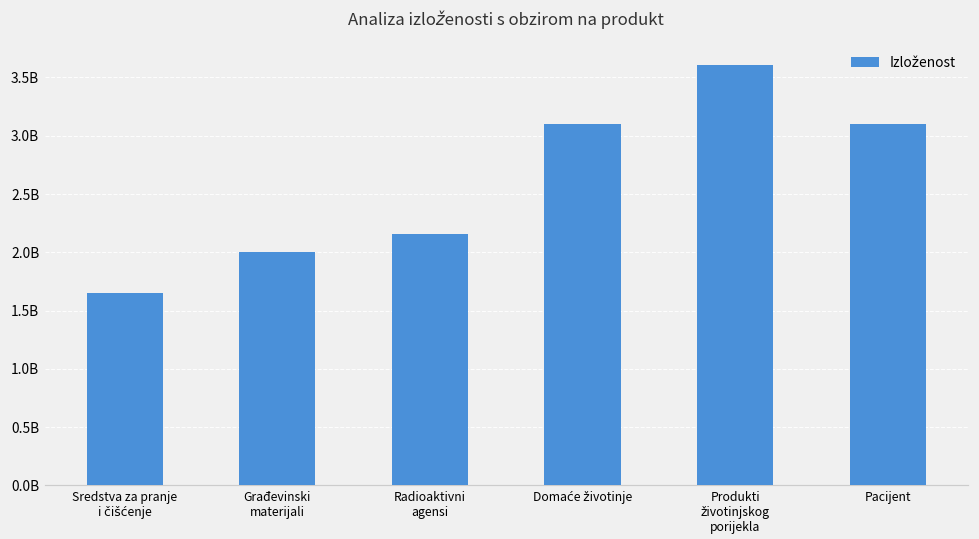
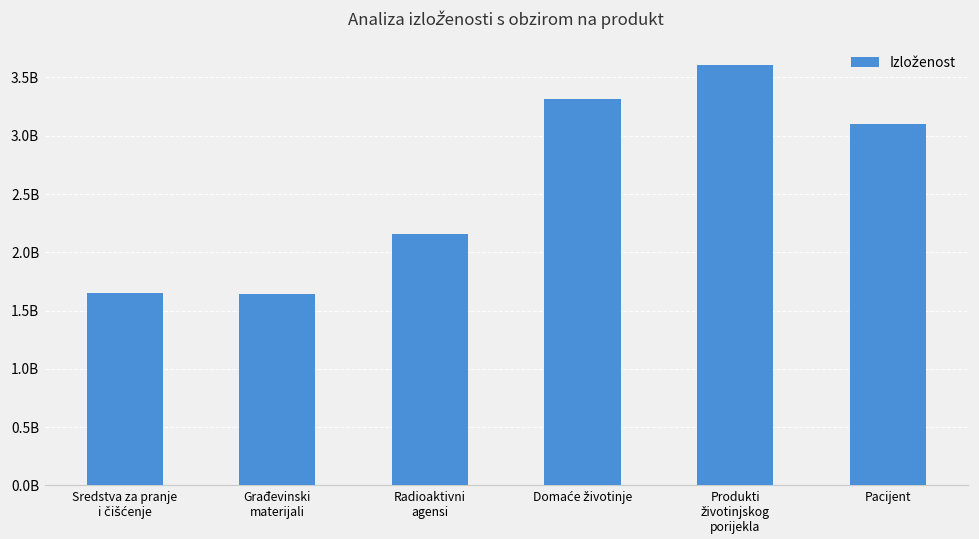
  {
    "Sredstva za pranje i čišćenje": 1650000000,
-   "Građevinski materijali": 2000000000,
+   "Građevinski materijali": 1650000000,
    "Radioaktivni agensi": 2160000000,
-   "Domaće životinje": 3100000000,
+   "Domaće životinje": 3310000000,
    "Produkti životinjskog porijekla": 3610000000,
    "Pacijent": 3100000000
  }
